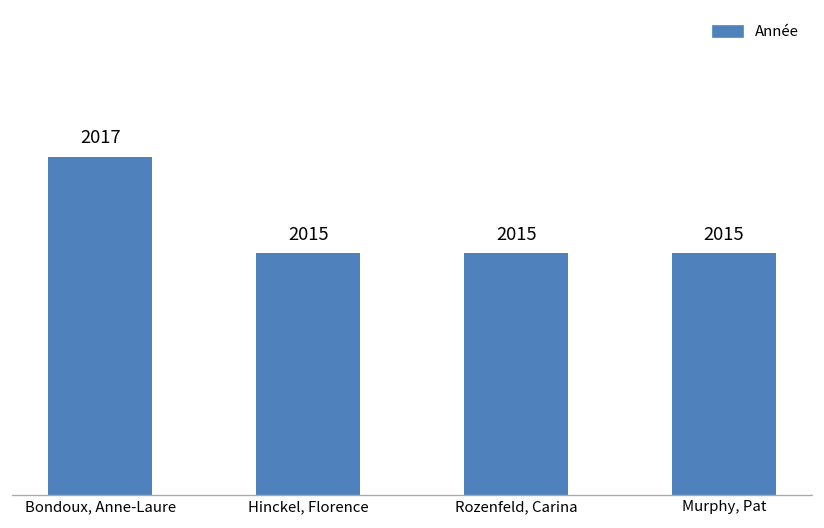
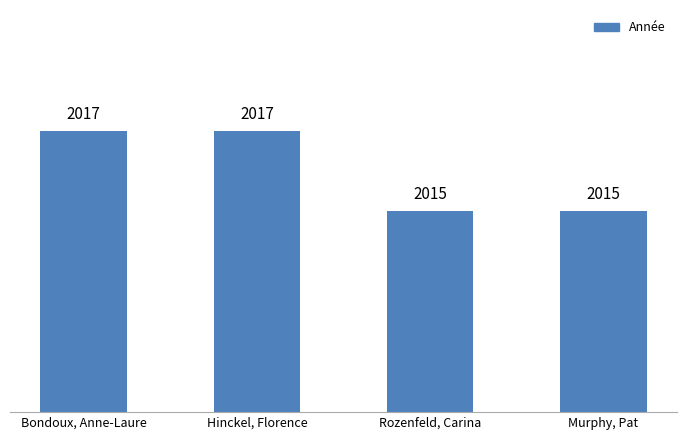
  {
    "Bondoux, Anne-Laure": 2017,
-   "Hinckel, Florence": 2015,
+   "Hinckel, Florence": 2017,
    "Rozenfeld, Carina": 2015,
    "Murphy, Pat": 2015
  }
